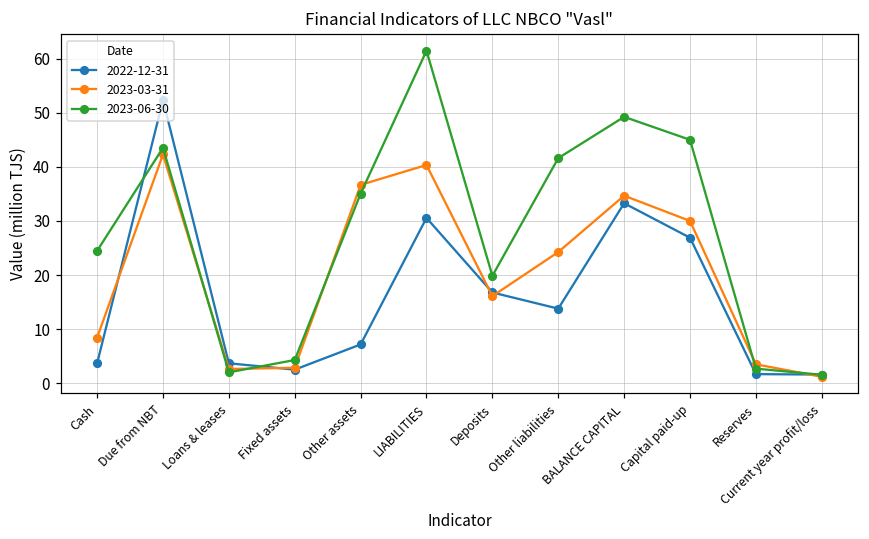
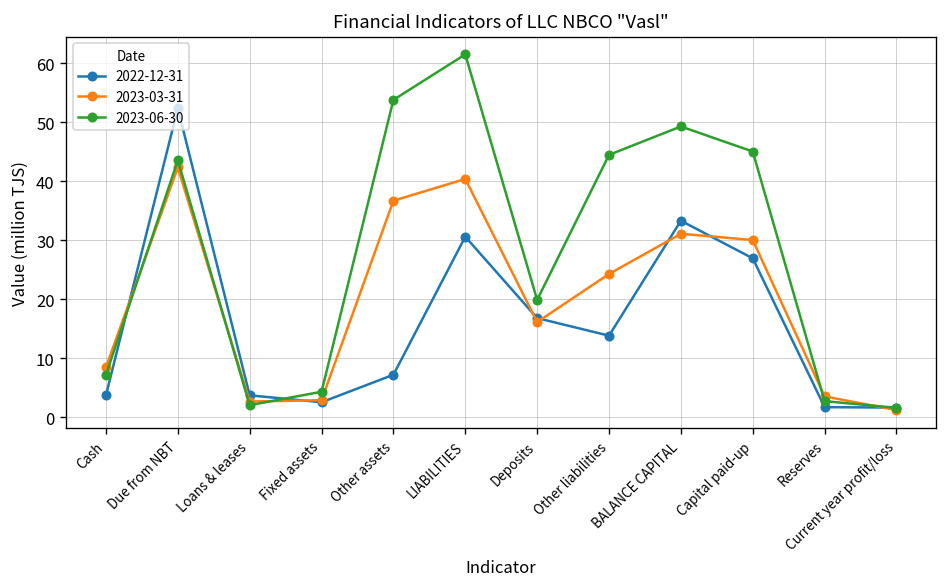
  {
    "2022-12-31": {
      "Cash": 4,
      "Loans & leases": 4,
      "Other assets": 7,
      "LIABILITIES": 31,
      "Deposits": 17,
      "Other liabilities": 14,
      "BALANCE CAPITAL": 33,
      "Capital paid-up": 27,
      "Reserves": 2
    },
    "2023-03-31": {
      "Cash": 8,
      "Due from NBT": 42,
      "Loans & leases": 3,
      "Other assets": 37,
      "LIABILITIES": 40,
      "Deposits": 16,
      "Other liabilities": 24,
-     "BALANCE CAPITAL": 35,
+     "BALANCE CAPITAL": 31,
      "Capital paid-up": 30,
      "Reserves": 3
    },
    "2023-06-30": {
-     "Cash": 24,
+     "Cash": 7,
      "Due from NBT": 44,
      "Loans & leases": 2,
      "Fixed assets": 4,
-     "Other assets": 35,
+     "Other assets": 54,
      "LIABILITIES": 61,
      "Deposits": 20,
-     "Other liabilities": 42,
+     "Other liabilities": 44,
      "BALANCE CAPITAL": 49,
      "Capital paid-up": 45,
      "Reserves": 3
    }
  }
